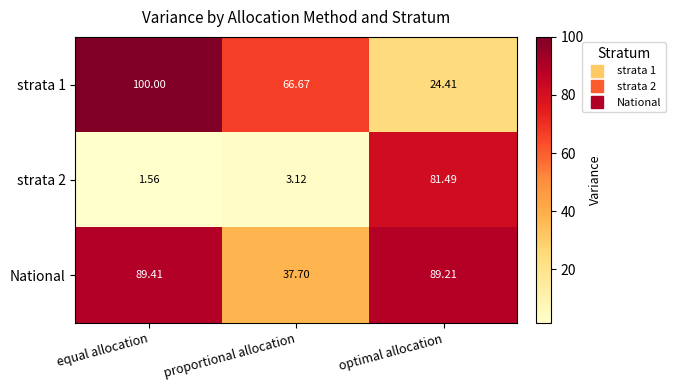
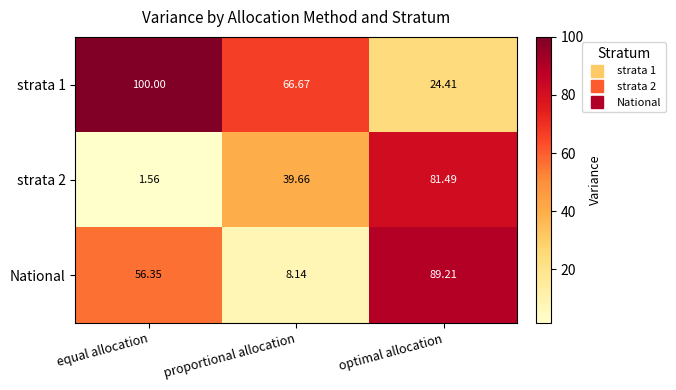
  {
    "strata 1": {
      "equal allocation": 100.00,
      "proportional allocation": 66.67,
      "optimal allocation": 24.41
    },
    "strata 2": {
      "equal allocation": 1.56,
-     "proportional allocation": 3.12,
+     "proportional allocation": 39.66,
      "optimal allocation": 81.49
    },
    "National": {
-     "equal allocation": 89.41,
-     "proportional allocation": 37.70,
+     "equal allocation": 56.35,
+     "proportional allocation": 8.14,
      "optimal allocation": 89.21
    }
  }
